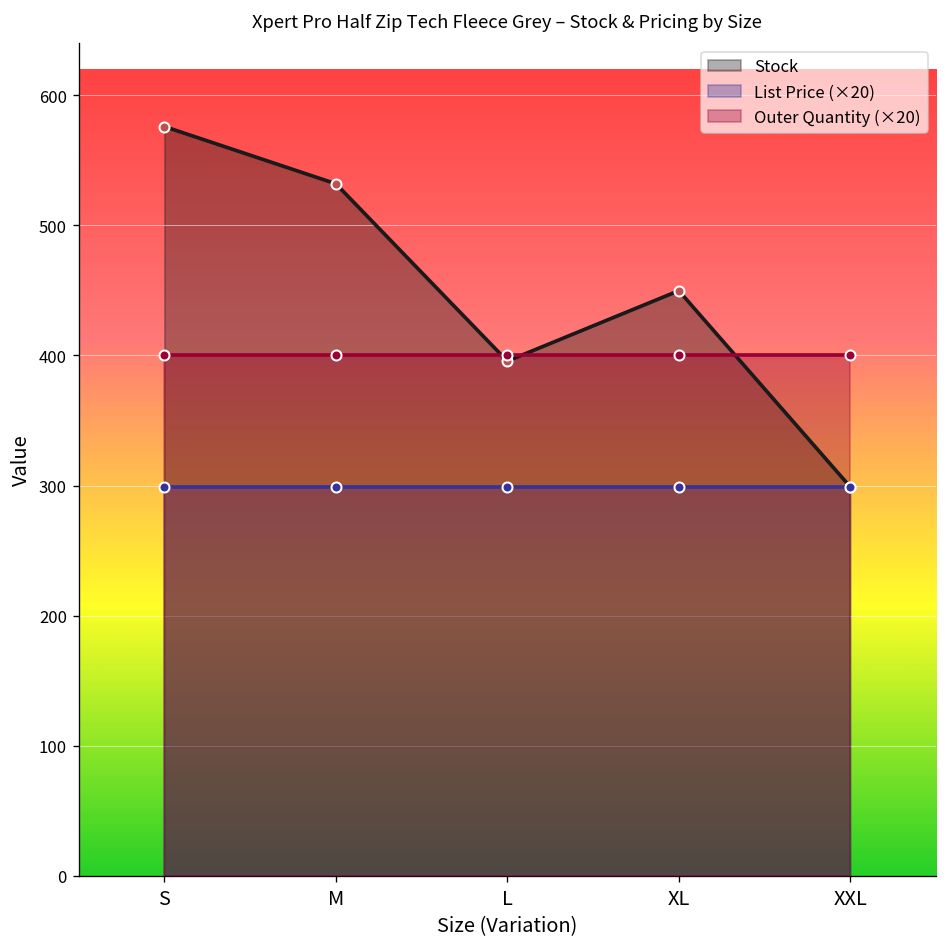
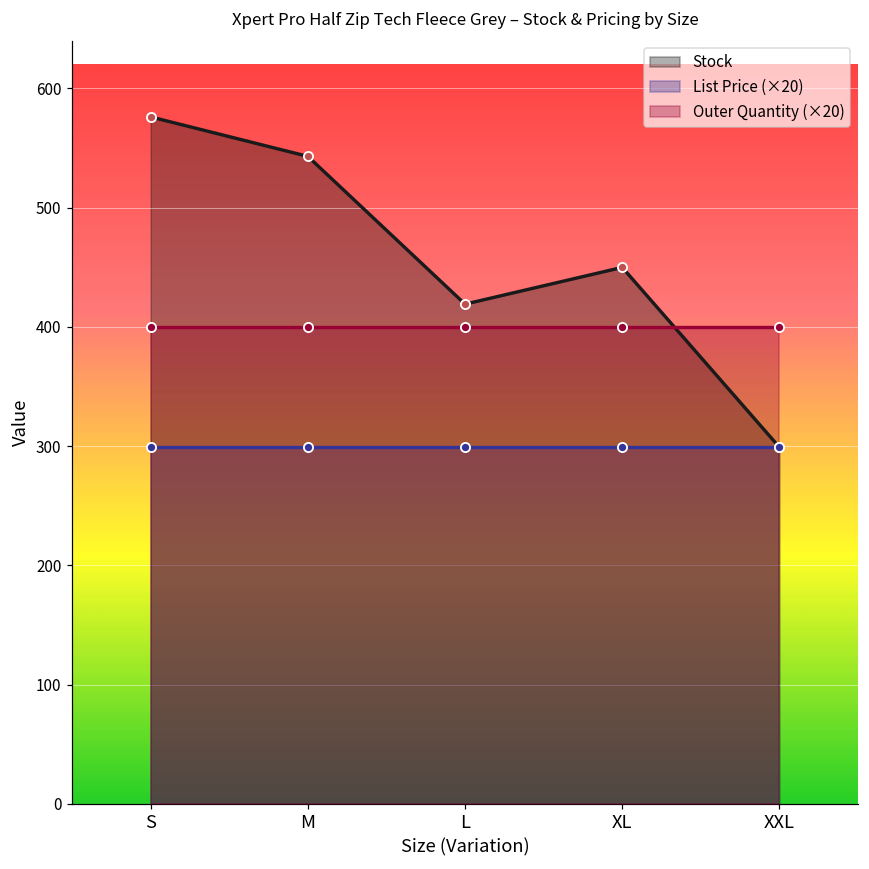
  {
    "Stock": {
      "S": 576,
-     "M": 532,
-     "L": 396,
+     "M": 543,
+     "L": 419,
      "XL": 450
    },
    "List Price (×20)": {
      "S": 299,
      "M": 299,
      "L": 299,
      "XL": 299
    },
    "Outer Quantity (×20)": {
      "S": 400,
      "M": 400,
      "L": 400,
      "XL": 400,
      "XXL": 400
    }
  }
